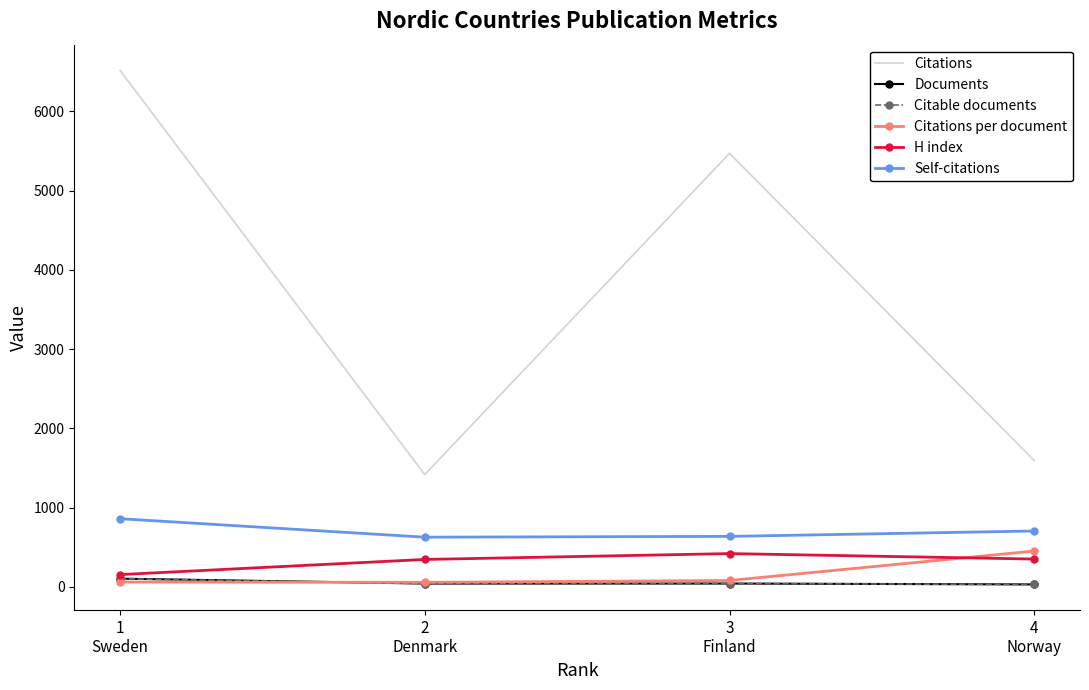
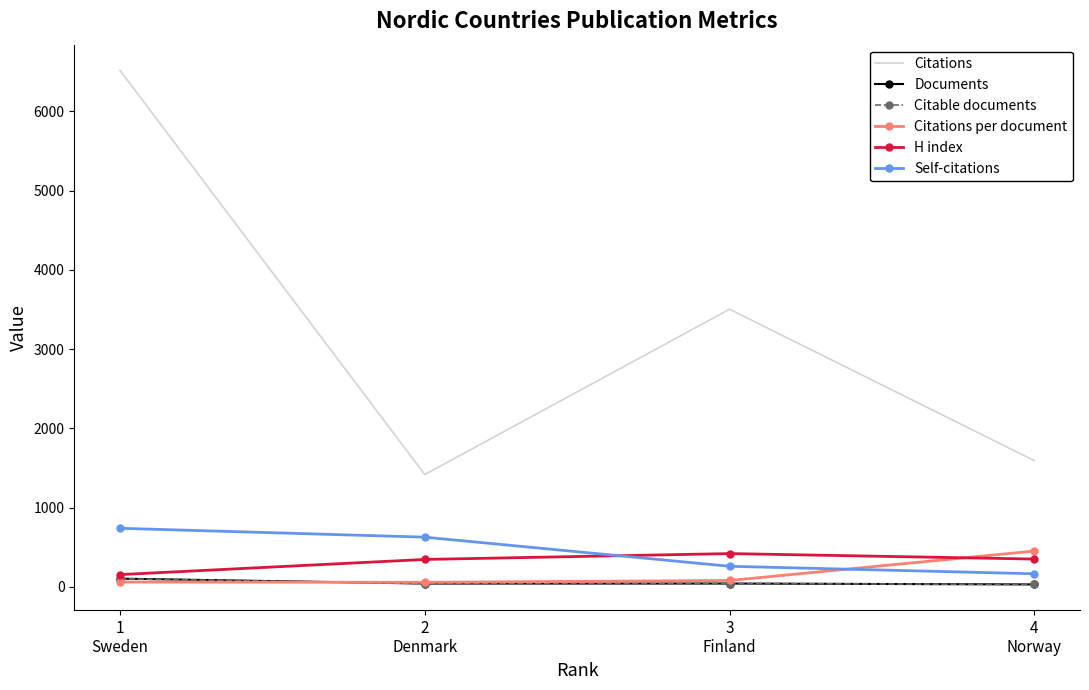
  {
    "Citations": {
      "1 Sweden": 6500,
      "2 Denmark": 1400,
-     "3 Finland": 5500,
+     "3 Finland": 3500,
      "4 Norway": 1600
    },
    "Citable documents": {
      "1 Sweden": 100,
      "3 Finland": 0,
      "4 Norway": 0
    },
    "Citations per document": {
      "1 Sweden": 100,
      "3 Finland": 100,
      "4 Norway": 500
    },
    "H index": {
      "1 Sweden": 200,
      "2 Denmark": 300,
      "3 Finland": 400,
      "4 Norway": 400
    },
    "Self-citations": {
-     "1 Sweden": 900,
+     "1 Sweden": 700,
      "2 Denmark": 600,
-     "3 Finland": 600,
-     "4 Norway": 700
+     "3 Finland": 300,
+     "4 Norway": 200
    }
  }
